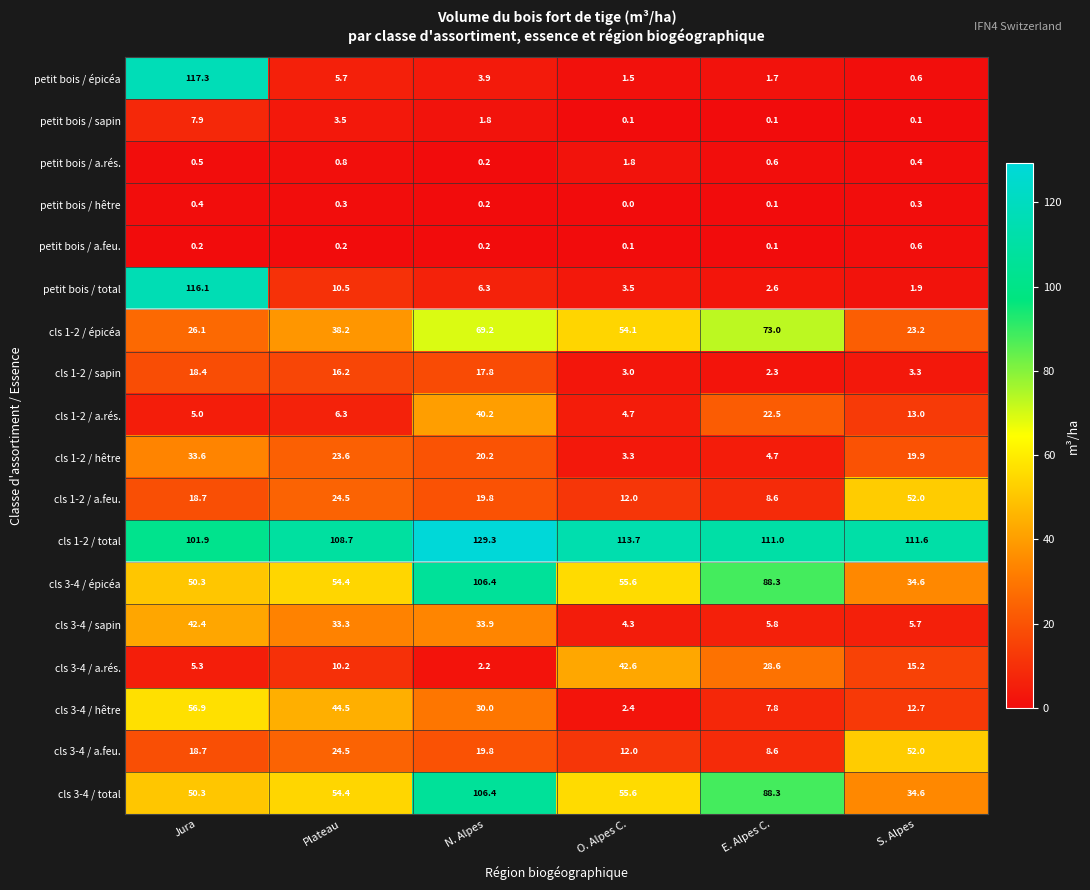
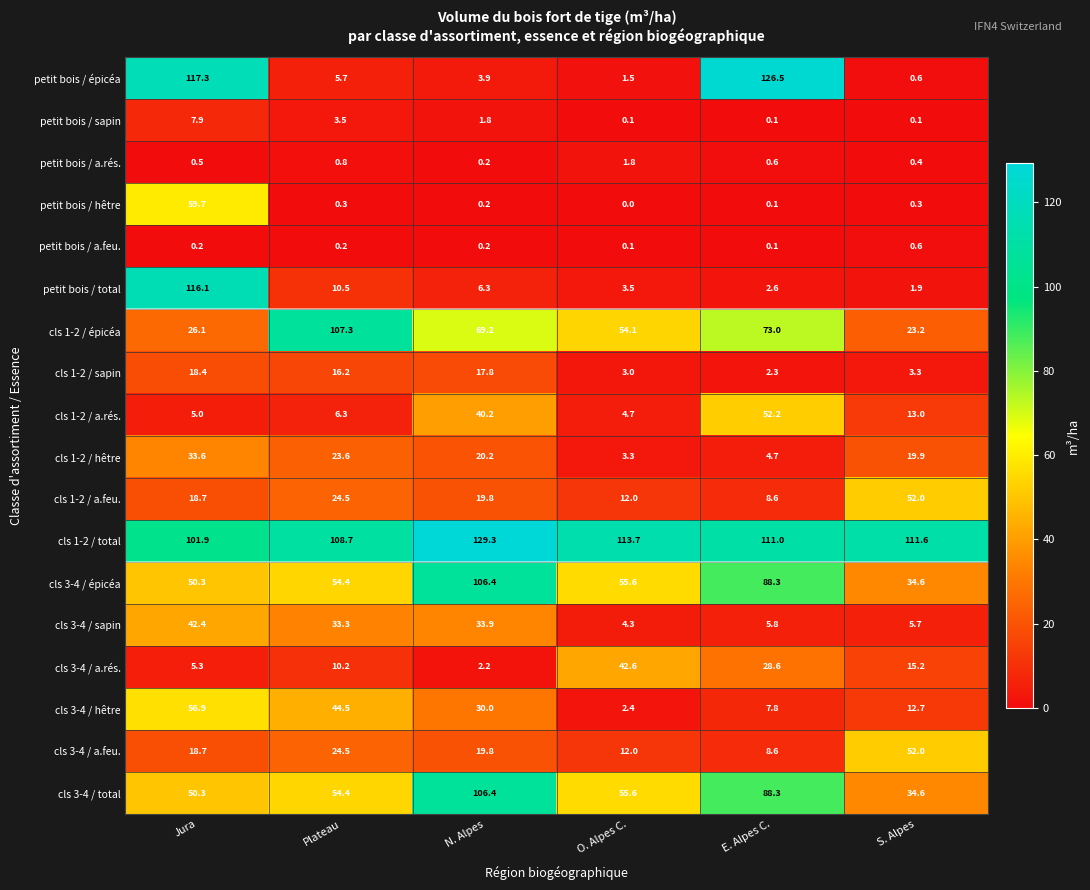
  {
    "petit bois / épicéa": {
      "Jura": 117.3,
      "Plateau": 5.7,
      "N. Alpes": 3.9,
      "O. Alpes C.": 1.5,
-     "E. Alpes C.": 1.7,
+     "E. Alpes C.": 126.5,
      "S. Alpes": 0.6
    },
    "petit bois / sapin": {
      "Jura": 7.9,
      "Plateau": 3.5,
      "N. Alpes": 1.8,
      "O. Alpes C.": 0.1,
      "E. Alpes C.": 0.1,
      "S. Alpes": 0.1
    },
    "petit bois / a.rés.": {
      "Jura": 0.5,
      "Plateau": 0.8,
      "N. Alpes": 0.2,
      "O. Alpes C.": 1.8,
      "E. Alpes C.": 0.6,
      "S. Alpes": 0.4
    },
    "petit bois / hêtre": {
-     "Jura": 0.4,
+     "Jura": 59.7,
      "Plateau": 0.3,
      "N. Alpes": 0.2,
      "O. Alpes C.": 0.0,
      "E. Alpes C.": 0.1,
      "S. Alpes": 0.3
    },
    "petit bois / a.feu.": {
      "Jura": 0.2,
      "Plateau": 0.2,
      "N. Alpes": 0.2,
      "O. Alpes C.": 0.1,
      "E. Alpes C.": 0.1,
      "S. Alpes": 0.6
    },
    "petit bois / total": {
      "Jura": 116.1,
      "Plateau": 10.5,
      "N. Alpes": 6.3,
      "O. Alpes C.": 3.5,
      "E. Alpes C.": 2.6,
      "S. Alpes": 1.9
    },
    "cls 1-2 / épicéa": {
      "Jura": 26.1,
-     "Plateau": 38.2,
+     "Plateau": 107.3,
      "N. Alpes": 69.2,
      "O. Alpes C.": 54.1,
      "E. Alpes C.": 73.0,
      "S. Alpes": 23.2
    },
    "cls 1-2 / sapin": {
      "Jura": 18.4,
      "Plateau": 16.2,
      "N. Alpes": 17.8,
      "O. Alpes C.": 3.0,
      "E. Alpes C.": 2.3,
      "S. Alpes": 3.3
    },
    "cls 1-2 / a.rés.": {
      "Jura": 5.0,
      "Plateau": 6.3,
      "N. Alpes": 40.2,
      "O. Alpes C.": 4.7,
-     "E. Alpes C.": 22.5,
+     "E. Alpes C.": 52.2,
      "S. Alpes": 13.0
    },
    "cls 1-2 / hêtre": {
      "Jura": 33.6,
      "Plateau": 23.6,
      "N. Alpes": 20.2,
      "O. Alpes C.": 3.3,
      "E. Alpes C.": 4.7,
      "S. Alpes": 19.9
    },
    "cls 1-2 / a.feu.": {
      "Jura": 18.7,
      "Plateau": 24.5,
      "N. Alpes": 19.8,
      "O. Alpes C.": 12.0,
      "E. Alpes C.": 8.6,
      "S. Alpes": 52.0
    },
    "cls 1-2 / total": {
      "Jura": 101.9,
      "Plateau": 108.7,
      "N. Alpes": 129.3,
      "O. Alpes C.": 113.7,
      "E. Alpes C.": 111.0,
      "S. Alpes": 111.6
    },
    "cls 3-4 / épicéa": {
      "Jura": 50.3,
      "Plateau": 54.4,
      "N. Alpes": 106.4,
      "O. Alpes C.": 55.6,
      "E. Alpes C.": 88.3,
      "S. Alpes": 34.6
    },
    "cls 3-4 / sapin": {
      "Jura": 42.4,
      "Plateau": 33.3,
      "N. Alpes": 33.9,
      "O. Alpes C.": 4.3,
      "E. Alpes C.": 5.8,
      "S. Alpes": 5.7
    },
    "cls 3-4 / a.rés.": {
      "Jura": 5.3,
      "Plateau": 10.2,
      "N. Alpes": 2.2,
      "O. Alpes C.": 42.6,
      "E. Alpes C.": 28.6,
      "S. Alpes": 15.2
    },
    "cls 3-4 / hêtre": {
      "Jura": 56.9,
      "Plateau": 44.5,
      "N. Alpes": 30.0,
      "O. Alpes C.": 2.4,
      "E. Alpes C.": 7.8,
      "S. Alpes": 12.7
    },
    "cls 3-4 / a.feu.": {
      "Jura": 18.7,
      "Plateau": 24.5,
      "N. Alpes": 19.8,
      "O. Alpes C.": 12.0,
      "E. Alpes C.": 8.6,
      "S. Alpes": 52.0
    },
    "cls 3-4 / total": {
      "Jura": 50.3,
      "Plateau": 54.4,
      "N. Alpes": 106.4,
      "O. Alpes C.": 55.6,
      "E. Alpes C.": 88.3,
      "S. Alpes": 34.6
    }
  }
